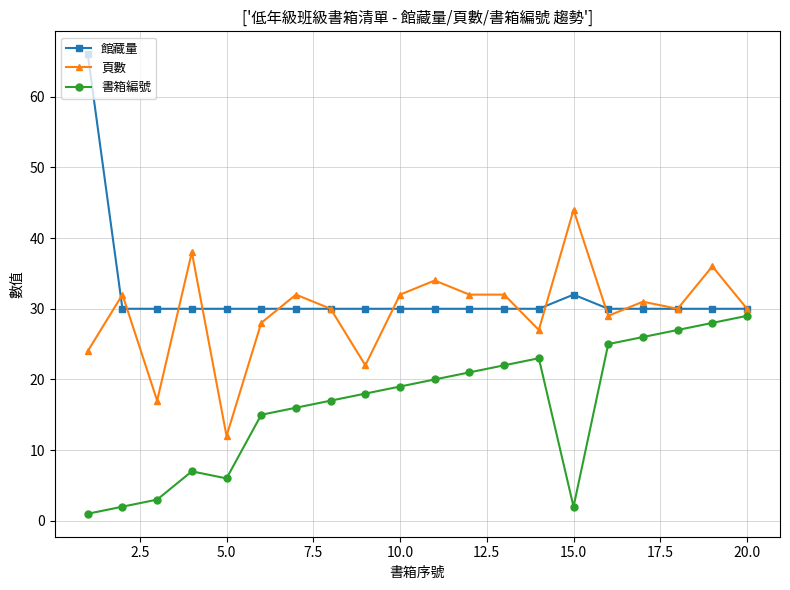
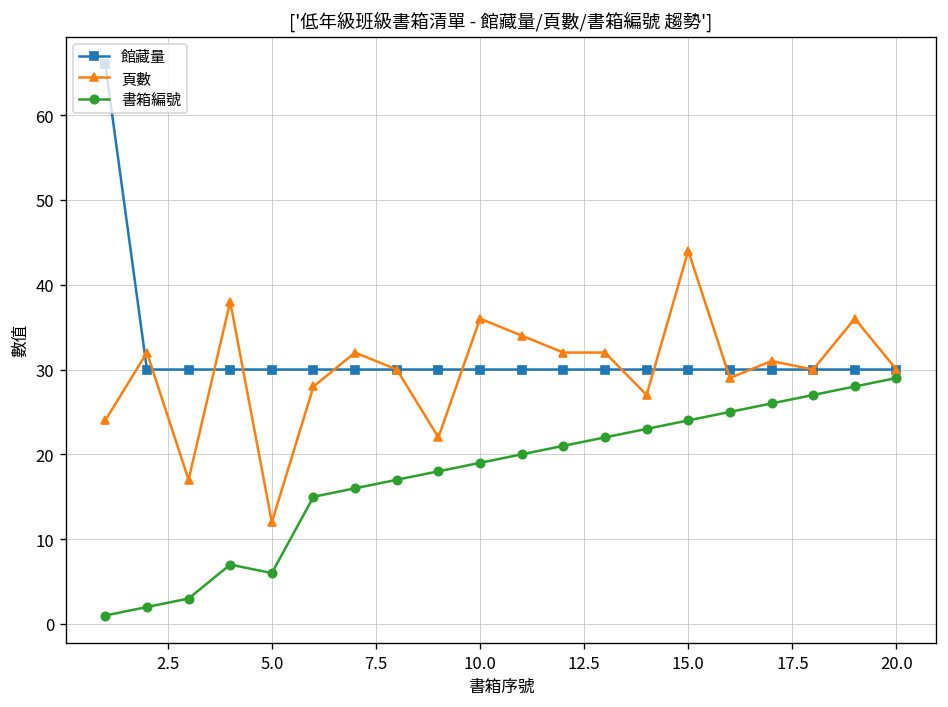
  {
    "館藏量": {
      "5.0": 30,
      "10.0": 30,
-     "15.0": 32
+     "15.0": 30
    },
    "頁數": {
      "5.0": 12,
-     "10.0": 32,
+     "10.0": 36,
      "15.0": 44
    },
    "書箱編號": {
      "5.0": 6,
      "10.0": 19,
-     "15.0": 2,
+     "15.0": 24,
      "20.0": 29
    }
  }
